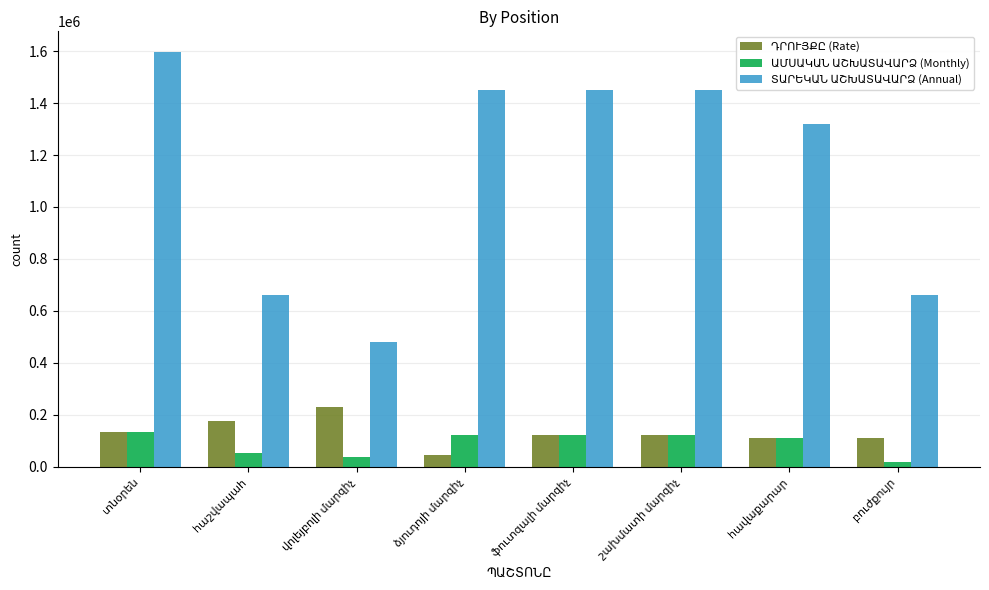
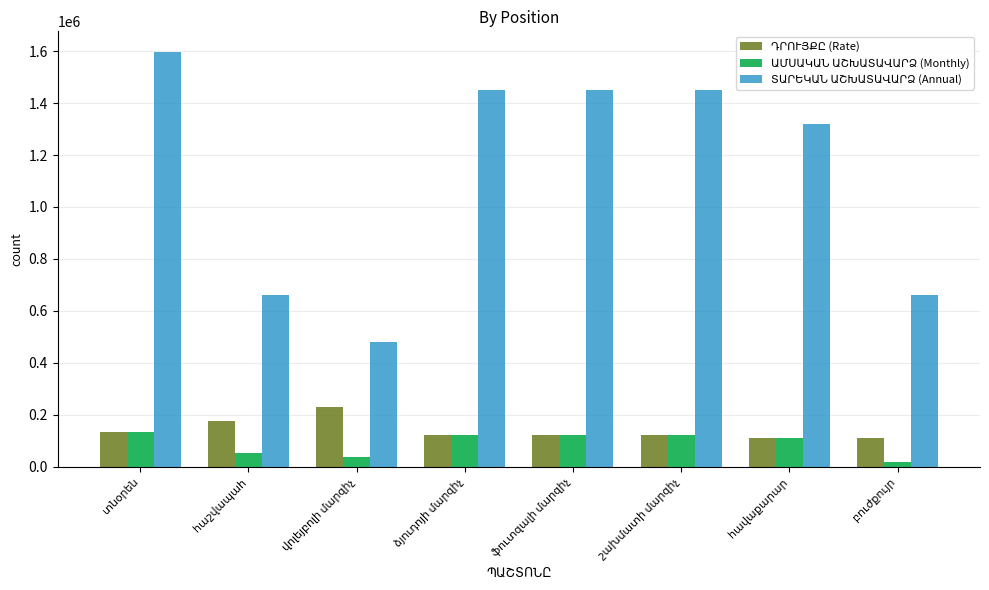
  {
    "ԴՐՈՒՅՔԸ (Rate)": {
      "տնօրեն": 130000,
      "հաշվապահ": 180000,
      "վոլեյբոլի մարզիչ": 230000,
-     "ձյուդոյի մարզիչ": 50000,
+     "ձյուդոյի մարզիչ": 120000,
      "ֆուտզալի մարզիչ": 120000,
      "շախմատի մարզիչ": 120000,
      "հավաքարար": 110000,
      "բուժքույր": 110000
    },
    "ԱՄՍԱԿԱՆ ԱՇԽԱՏԱՎԱՐՁ (Monthly)": {
      "տնօրեն": 130000,
      "հաշվապահ": 60000,
      "վոլեյբոլի մարզիչ": 40000,
      "ձյուդոյի մարզիչ": 120000,
      "ֆուտզալի մարզիչ": 120000,
      "շախմատի մարզիչ": 120000,
      "հավաքարար": 110000,
      "բուժքույր": 20000
    },
    "ՏԱՐԵԿԱՆ ԱՇԽԱՏԱՎԱՐՁ (Annual)": {
      "տնօրեն": 1600000,
      "հաշվապահ": 660000,
      "վոլեյբոլի մարզիչ": 480000,
      "ձյուդոյի մարզիչ": 1450000,
      "ֆուտզալի մարզիչ": 1450000,
      "շախմատի մարզիչ": 1450000,
      "հավաքարար": 1320000,
      "բուժքույր": 660000
    }
  }
